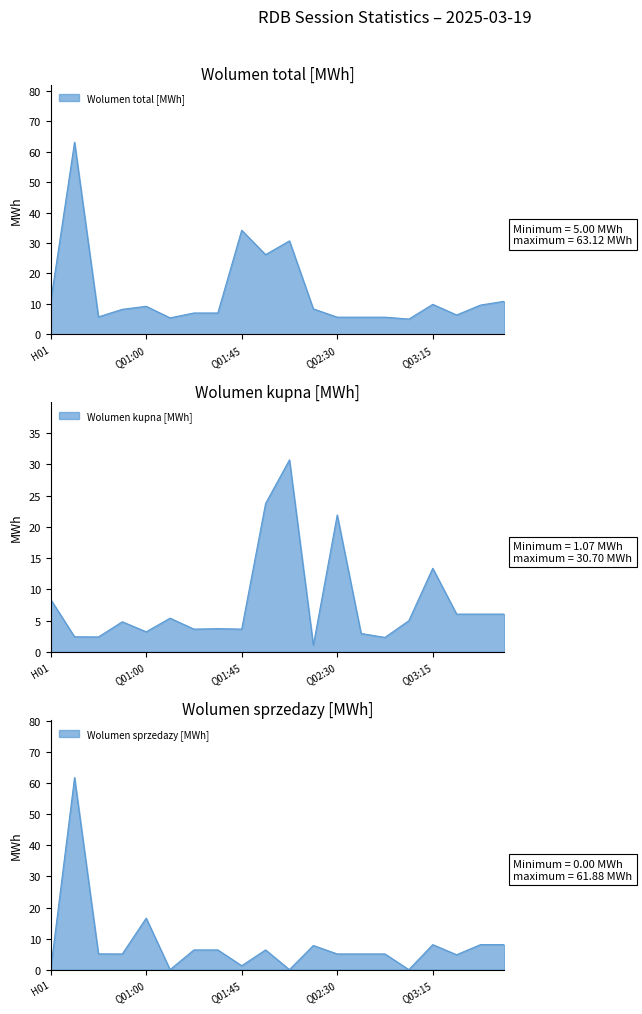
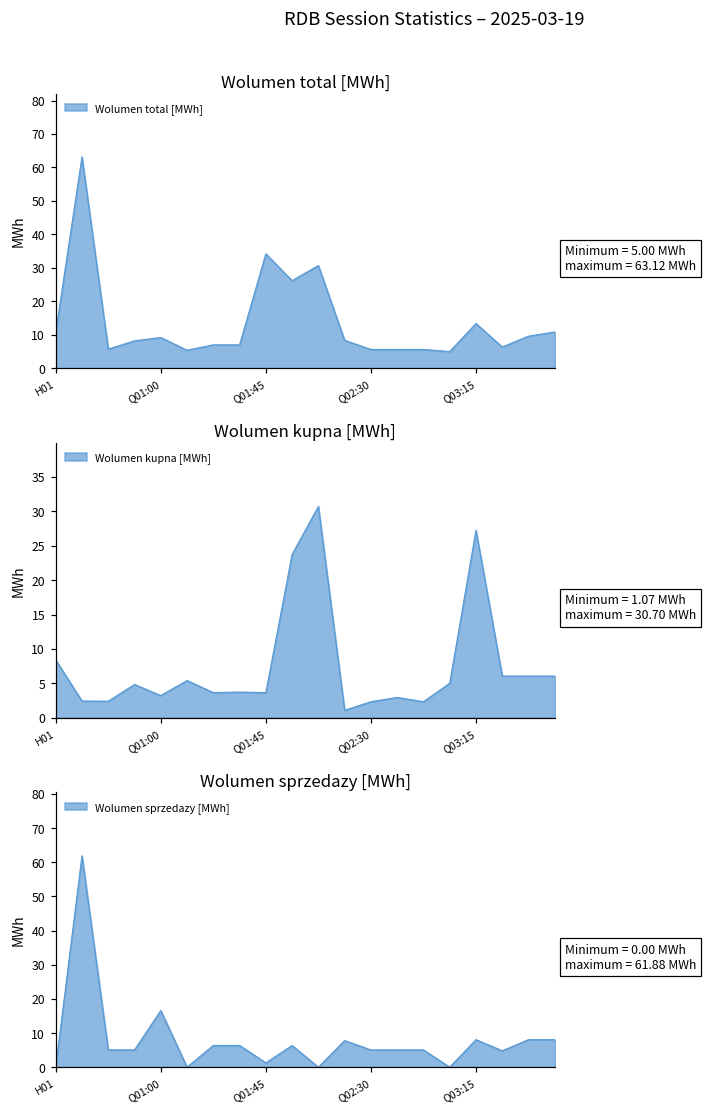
  {
    "Wolumen total [MWh]": {
      "H01": 11,
      "Q01:00": 9,
      "Q01:45": 34,
      "Q02:30": 6,
-     "Q03:15": 10
+     "Q03:15": 13
    },
    "Wolumen kupna [MWh]": {
      "H01": 8,
      "Q01:00": 3,
      "Q01:45": 4,
-     "Q02:30": 22,
-     "Q03:15": 13
+     "Q02:30": 2,
+     "Q03:15": 27
    },
    "Wolumen sprzedazy [MWh]": {
      "H01": 0,
      "Q01:00": 17,
      "Q01:45": 1,
      "Q02:30": 5,
      "Q03:15": 8
    }
  }
